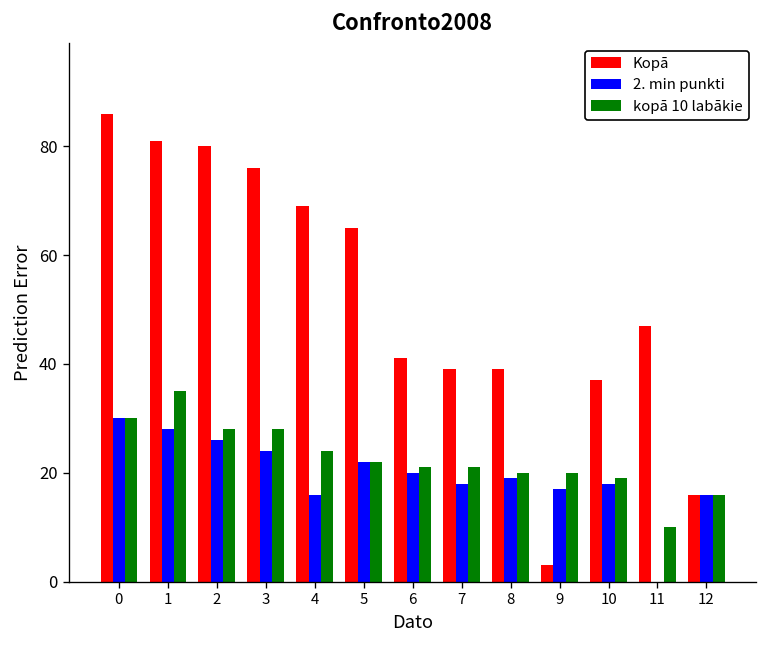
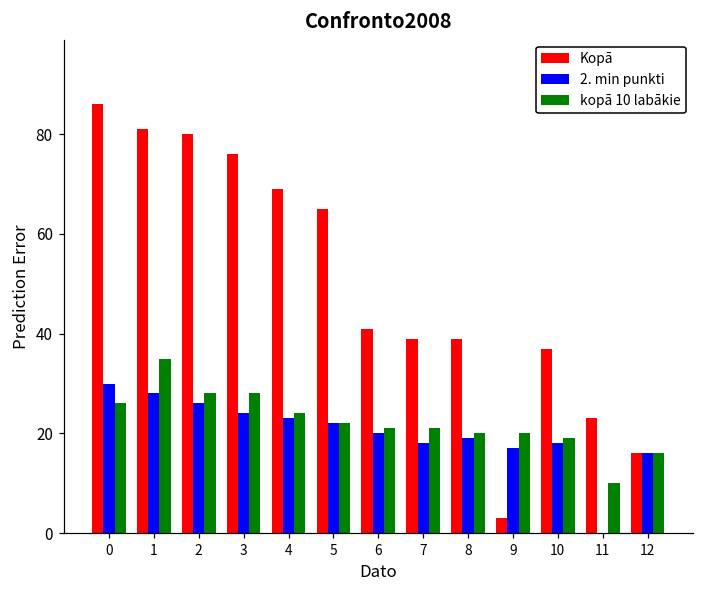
  {
    "Kopā": {
      "0": 86,
      "1": 81,
      "2": 80,
      "3": 76,
      "4": 69,
      "5": 65,
      "6": 41,
      "7": 39,
      "8": 39,
      "9": 3,
      "10": 37,
-     "11": 47,
+     "11": 23,
      "12": 16
    },
    "2. min punkti": {
      "0": 30,
      "1": 28,
      "2": 26,
      "3": 24,
-     "4": 16,
+     "4": 23,
      "5": 22,
      "6": 20,
      "7": 18,
      "8": 19,
      "9": 17,
      "10": 18,
      "11": 0,
      "12": 16
    },
    "kopā 10 labākie": {
-     "0": 30,
+     "0": 26,
      "1": 35,
      "2": 28,
      "3": 28,
      "4": 24,
      "5": 22,
      "6": 21,
      "7": 21,
      "8": 20,
      "9": 20,
      "10": 19,
      "11": 10,
      "12": 16
    }
  }
